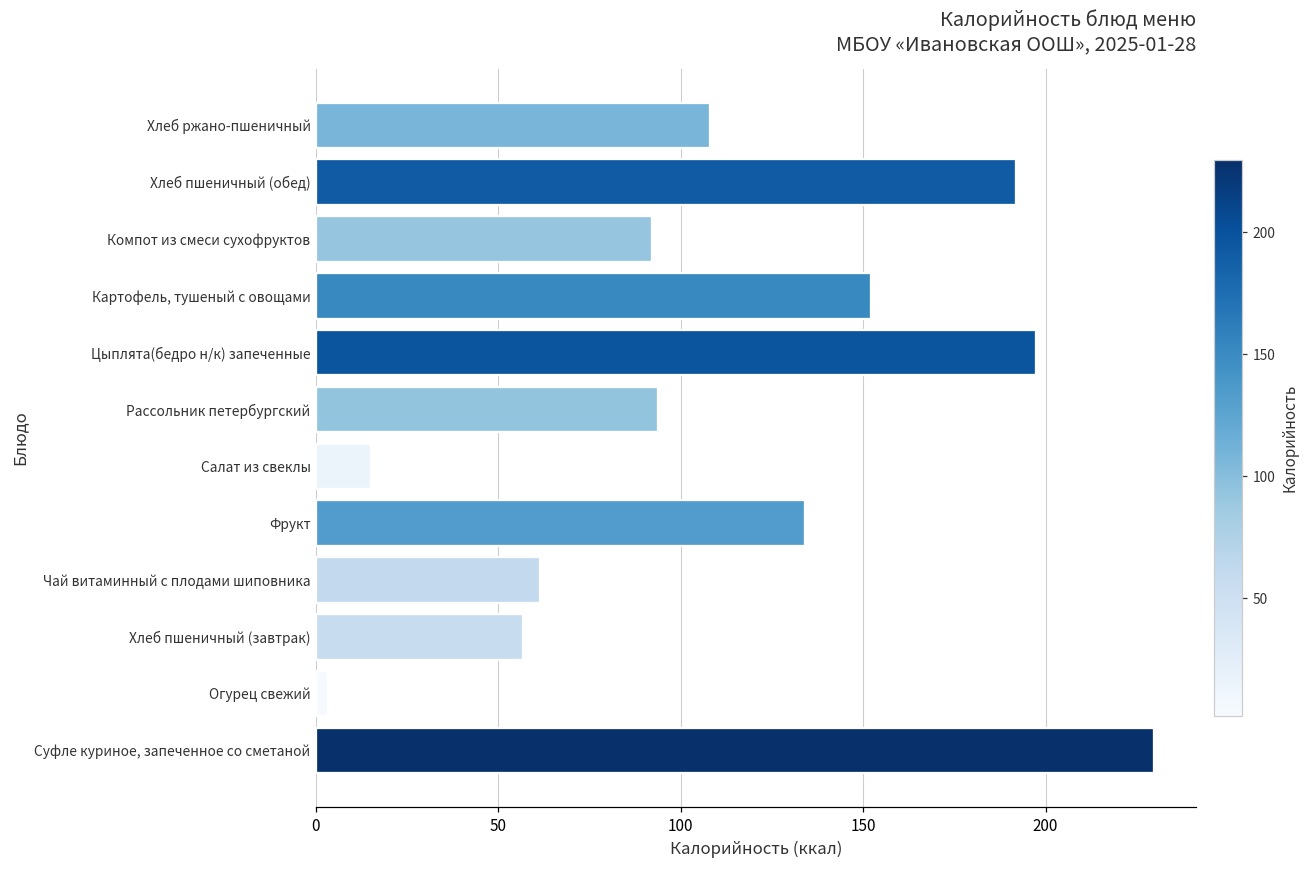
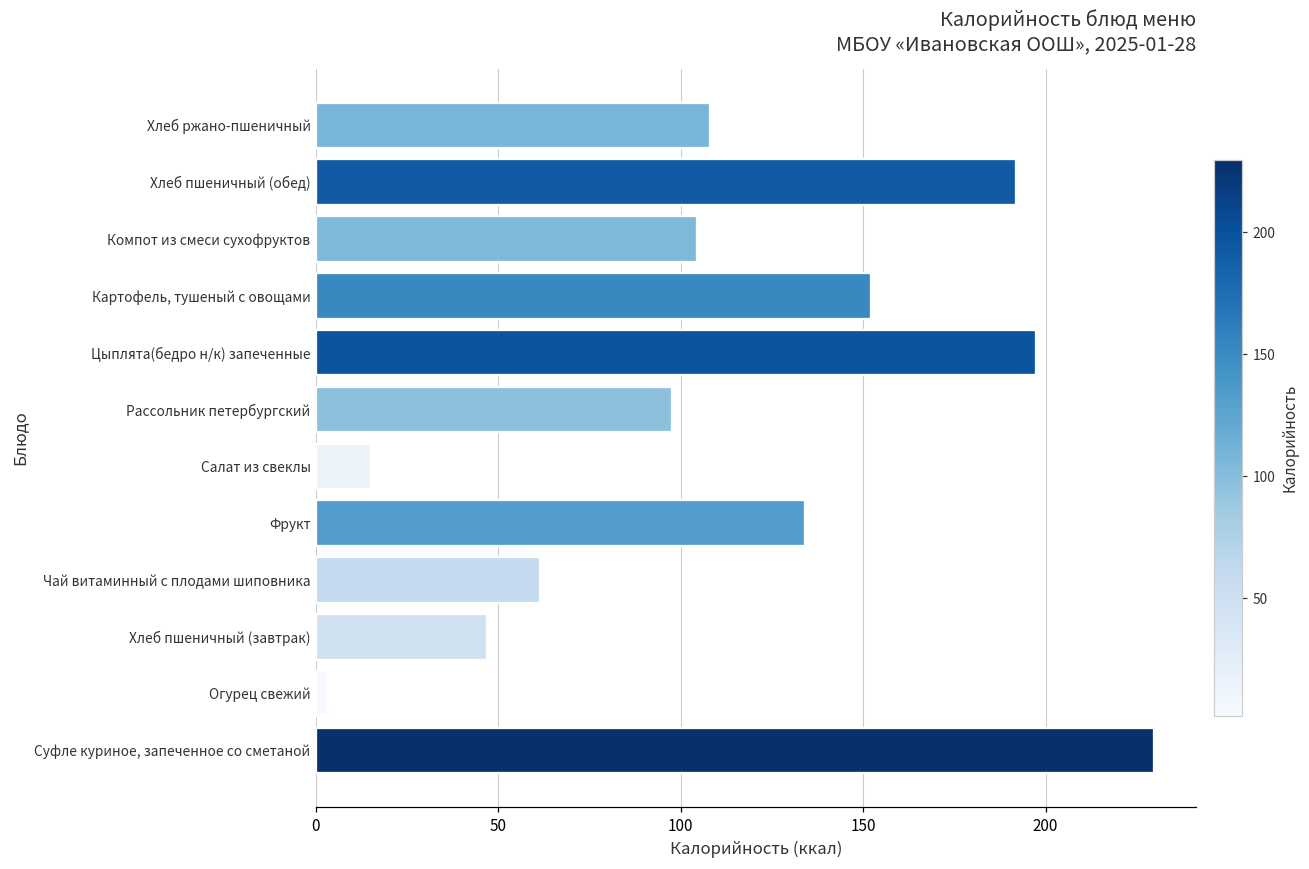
  {
    "Хлеб ржано-пшеничный": 108,
    "Хлеб пшеничный (обед)": 192,
-   "Компот из смеси сухофруктов": 92,
+   "Компот из смеси сухофруктов": 104,
    "Картофель, тушеный с овощами": 152,
    "Цыплята(бедро н/к) запеченные": 197,
-   "Рассольник петербургский": 94,
+   "Рассольник петербургский": 98,
    "Салат из свеклы": 15,
    "Фрукт": 134,
    "Чай витаминный с плодами шиповника": 61,
-   "Хлеб пшеничный (завтрак)": 57,
+   "Хлеб пшеничный (завтрак)": 47,
    "Огурец свежий": 3,
    "Суфле куриное, запеченное со сметаной": 230
  }
